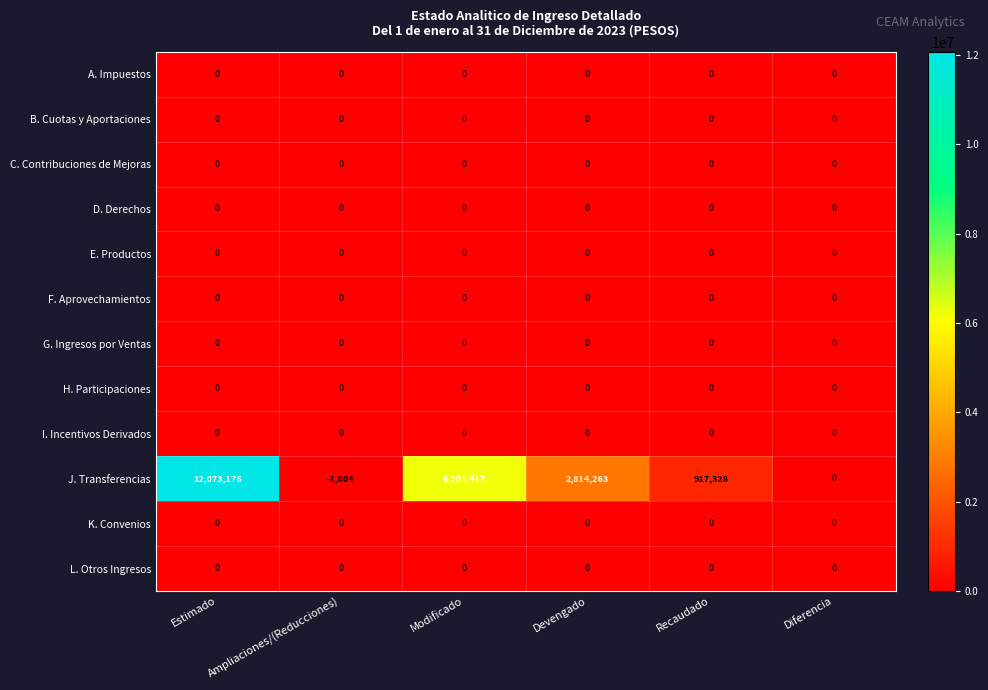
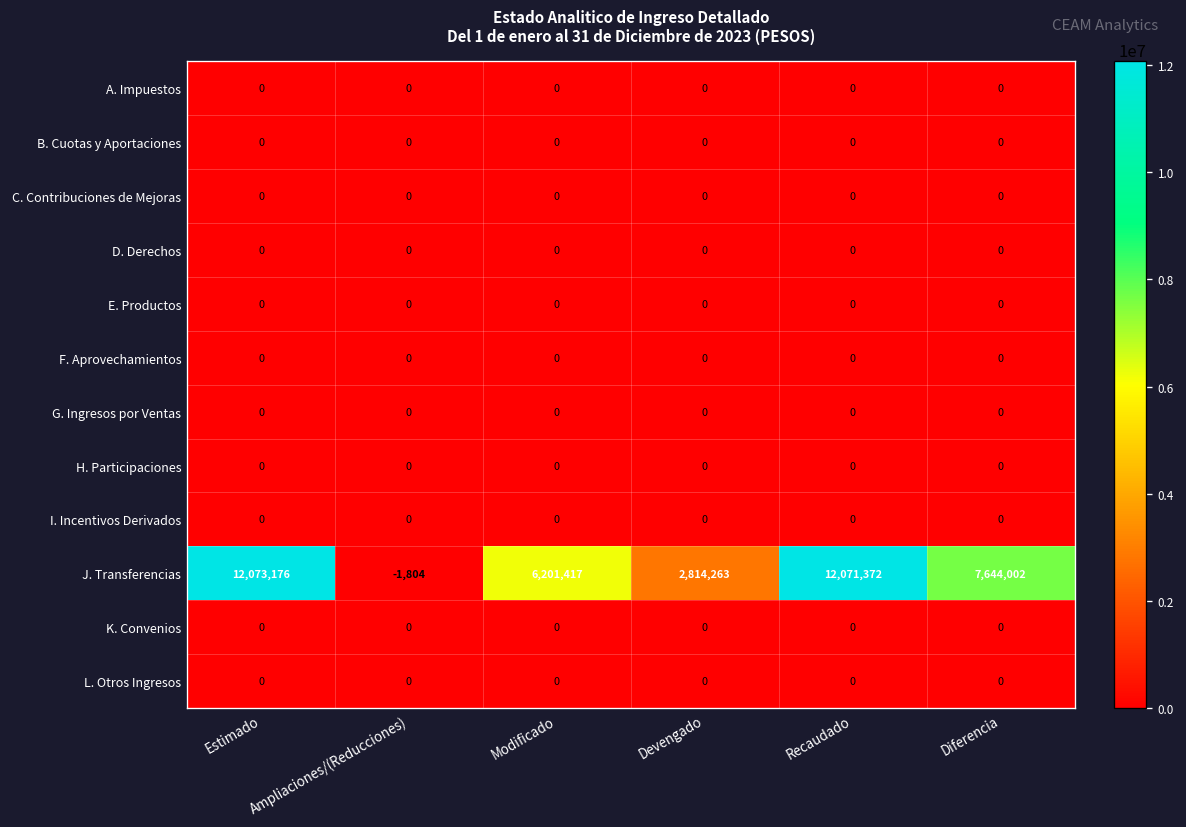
  {
    "A. Impuestos": {
      "Estimado": "0",
      "Ampliaciones/(Reducciones)": "0",
      "Modificado": "0",
      "Devengado": "0",
      "Recaudado": "0",
      "Diferencia": "0"
    },
    "B. Cuotas y Aportaciones": {
      "Estimado": "0",
      "Ampliaciones/(Reducciones)": "0",
      "Modificado": "0",
      "Devengado": "0",
      "Recaudado": "0",
      "Diferencia": "0"
    },
    "C. Contribuciones de Mejoras": {
      "Estimado": "0",
      "Ampliaciones/(Reducciones)": "0",
      "Modificado": "0",
      "Devengado": "0",
      "Recaudado": "0",
      "Diferencia": "0"
    },
    "D. Derechos": {
      "Estimado": "0",
      "Ampliaciones/(Reducciones)": "0",
      "Modificado": "0",
      "Devengado": "0",
      "Recaudado": "0",
      "Diferencia": "0"
    },
    "E. Productos": {
      "Estimado": "0",
      "Ampliaciones/(Reducciones)": "0",
      "Modificado": "0",
      "Devengado": "0",
      "Recaudado": "0",
      "Diferencia": "0"
    },
    "F. Aprovechamientos": {
      "Estimado": "0",
      "Ampliaciones/(Reducciones)": "0",
      "Modificado": "0",
      "Devengado": "0",
      "Recaudado": "0",
      "Diferencia": "0"
    },
    "G. Ingresos por Ventas": {
      "Estimado": "0",
      "Ampliaciones/(Reducciones)": "0",
      "Modificado": "0",
      "Devengado": "0",
      "Recaudado": "0",
      "Diferencia": "0"
    },
    "H. Participaciones": {
      "Estimado": "0",
      "Ampliaciones/(Reducciones)": "0",
      "Modificado": "0",
      "Devengado": "0",
      "Recaudado": "0",
      "Diferencia": "0"
    },
    "I. Incentivos Derivados": {
      "Estimado": "0",
      "Ampliaciones/(Reducciones)": "0",
      "Modificado": "0",
      "Devengado": "0",
      "Recaudado": "0",
      "Diferencia": "0"
    },
    "J. Transferencias": {
      "Estimado": "12,073,176",
      "Ampliaciones/(Reducciones)": "-1,804",
      "Modificado": "6,201,417",
      "Devengado": "2,814,263",
-     "Recaudado": "917,328",
-     "Diferencia": "0"
+     "Recaudado": "12,071,372",
+     "Diferencia": "7,644,002"
    },
    "K. Convenios": {
      "Estimado": "0",
      "Ampliaciones/(Reducciones)": "0",
      "Modificado": "0",
      "Devengado": "0",
      "Recaudado": "0",
      "Diferencia": "0"
    },
    "L. Otros Ingresos": {
      "Estimado": "0",
      "Ampliaciones/(Reducciones)": "0",
      "Modificado": "0",
      "Devengado": "0",
      "Recaudado": "0",
      "Diferencia": "0"
    }
  }
